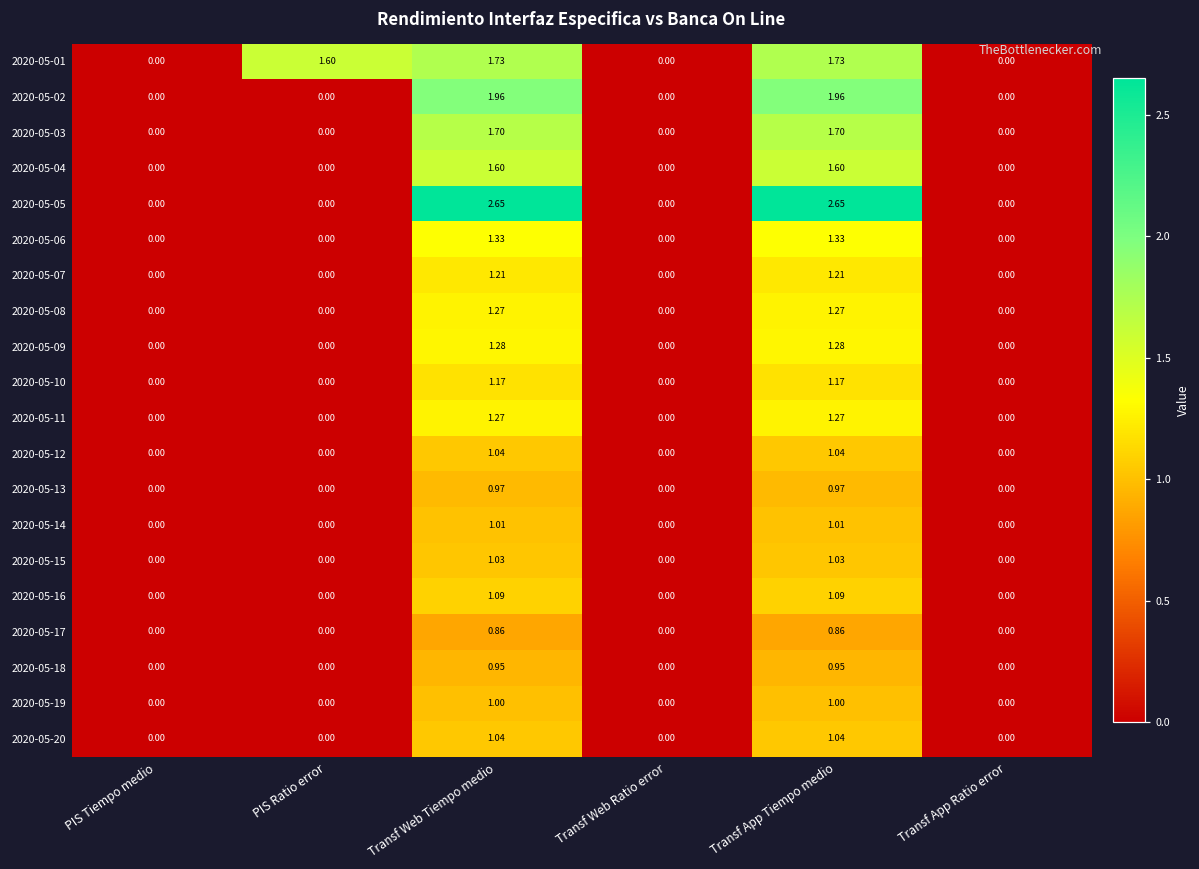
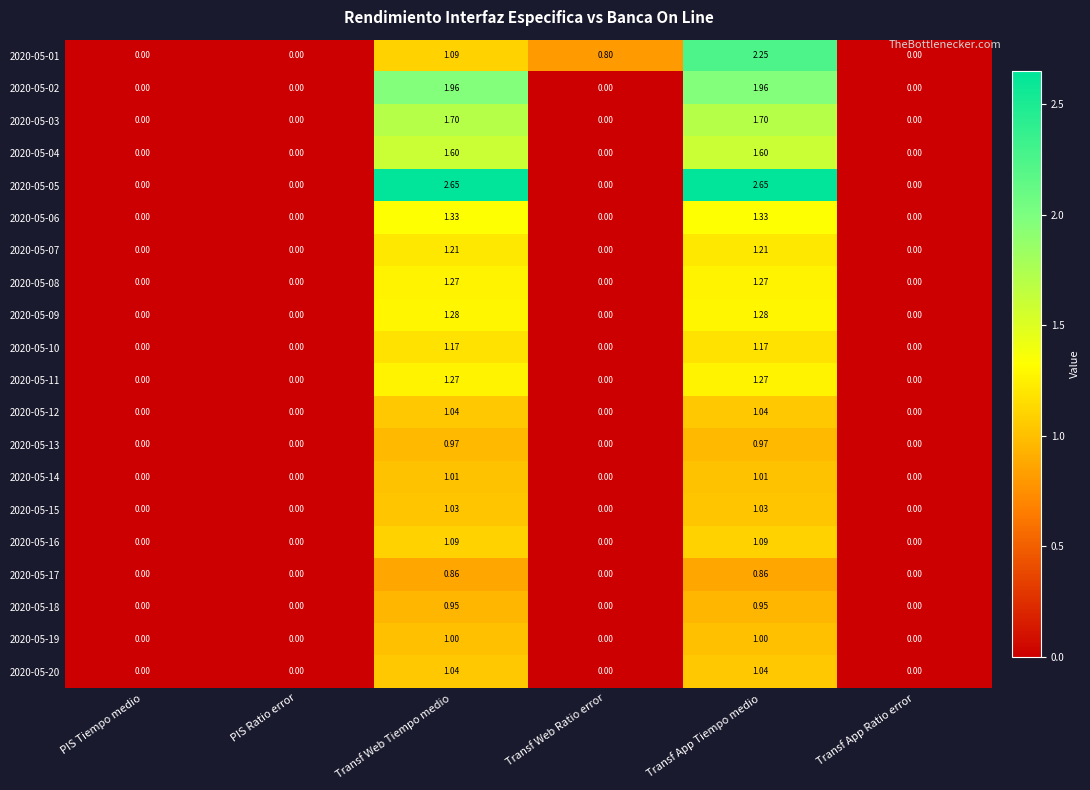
  {
    "2020-05-01": {
      "PIS Tiempo medio": 0.00,
-     "PIS Ratio error": 1.60,
-     "Transf Web Tiempo medio": 1.73,
-     "Transf Web Ratio error": 0.00,
-     "Transf App Tiempo medio": 1.73
+     "PIS Ratio error": 0.00,
+     "Transf Web Tiempo medio": 1.09,
+     "Transf Web Ratio error": 0.80,
+     "Transf App Tiempo medio": 2.25
    },
    "2020-05-02": {
      "PIS Tiempo medio": 0.00,
      "PIS Ratio error": 0.00,
      "Transf Web Tiempo medio": 1.96,
      "Transf Web Ratio error": 0.00,
      "Transf App Tiempo medio": 1.96,
      "Transf App Ratio error": 0.00
    },
    "2020-05-03": {
      "PIS Tiempo medio": 0.00,
      "PIS Ratio error": 0.00,
      "Transf Web Tiempo medio": 1.70,
      "Transf Web Ratio error": 0.00,
      "Transf App Tiempo medio": 1.70,
      "Transf App Ratio error": 0.00
    },
    "2020-05-04": {
      "PIS Tiempo medio": 0.00,
      "PIS Ratio error": 0.00,
      "Transf Web Tiempo medio": 1.60,
      "Transf Web Ratio error": 0.00,
      "Transf App Tiempo medio": 1.60,
      "Transf App Ratio error": 0.00
    },
    "2020-05-05": {
      "PIS Tiempo medio": 0.00,
      "PIS Ratio error": 0.00,
      "Transf Web Tiempo medio": 2.65,
      "Transf Web Ratio error": 0.00,
      "Transf App Tiempo medio": 2.65,
      "Transf App Ratio error": 0.00
    },
    "2020-05-06": {
      "PIS Tiempo medio": 0.00,
      "PIS Ratio error": 0.00,
      "Transf Web Tiempo medio": 1.33,
      "Transf Web Ratio error": 0.00,
      "Transf App Tiempo medio": 1.33,
      "Transf App Ratio error": 0.00
    },
    "2020-05-07": {
      "PIS Tiempo medio": 0.00,
      "PIS Ratio error": 0.00,
      "Transf Web Tiempo medio": 1.21,
      "Transf Web Ratio error": 0.00,
      "Transf App Tiempo medio": 1.21,
      "Transf App Ratio error": 0.00
    },
    "2020-05-08": {
      "PIS Tiempo medio": 0.00,
      "PIS Ratio error": 0.00,
      "Transf Web Tiempo medio": 1.27,
      "Transf Web Ratio error": 0.00,
      "Transf App Tiempo medio": 1.27,
      "Transf App Ratio error": 0.00
    },
    "2020-05-09": {
      "PIS Tiempo medio": 0.00,
      "PIS Ratio error": 0.00,
      "Transf Web Tiempo medio": 1.28,
      "Transf Web Ratio error": 0.00,
      "Transf App Tiempo medio": 1.28,
      "Transf App Ratio error": 0.00
    },
    "2020-05-10": {
      "PIS Tiempo medio": 0.00,
      "PIS Ratio error": 0.00,
      "Transf Web Tiempo medio": 1.17,
      "Transf Web Ratio error": 0.00,
      "Transf App Tiempo medio": 1.17,
      "Transf App Ratio error": 0.00
    },
    "2020-05-11": {
      "PIS Tiempo medio": 0.00,
      "PIS Ratio error": 0.00,
      "Transf Web Tiempo medio": 1.27,
      "Transf Web Ratio error": 0.00,
      "Transf App Tiempo medio": 1.27,
      "Transf App Ratio error": 0.00
    },
    "2020-05-12": {
      "PIS Tiempo medio": 0.00,
      "PIS Ratio error": 0.00,
      "Transf Web Tiempo medio": 1.04,
      "Transf Web Ratio error": 0.00,
      "Transf App Tiempo medio": 1.04,
      "Transf App Ratio error": 0.00
    },
    "2020-05-13": {
      "PIS Tiempo medio": 0.00,
      "PIS Ratio error": 0.00,
      "Transf Web Tiempo medio": 0.97,
      "Transf Web Ratio error": 0.00,
      "Transf App Tiempo medio": 0.97,
      "Transf App Ratio error": 0.00
    },
    "2020-05-14": {
      "PIS Tiempo medio": 0.00,
      "PIS Ratio error": 0.00,
      "Transf Web Tiempo medio": 1.01,
      "Transf Web Ratio error": 0.00,
      "Transf App Tiempo medio": 1.01,
      "Transf App Ratio error": 0.00
    },
    "2020-05-15": {
      "PIS Tiempo medio": 0.00,
      "PIS Ratio error": 0.00,
      "Transf Web Tiempo medio": 1.03,
      "Transf Web Ratio error": 0.00,
      "Transf App Tiempo medio": 1.03,
      "Transf App Ratio error": 0.00
    },
    "2020-05-16": {
      "PIS Tiempo medio": 0.00,
      "PIS Ratio error": 0.00,
      "Transf Web Tiempo medio": 1.09,
      "Transf Web Ratio error": 0.00,
      "Transf App Tiempo medio": 1.09,
      "Transf App Ratio error": 0.00
    },
    "2020-05-17": {
      "PIS Tiempo medio": 0.00,
      "PIS Ratio error": 0.00,
      "Transf Web Tiempo medio": 0.86,
      "Transf Web Ratio error": 0.00,
      "Transf App Tiempo medio": 0.86,
      "Transf App Ratio error": 0.00
    },
    "2020-05-18": {
      "PIS Tiempo medio": 0.00,
      "PIS Ratio error": 0.00,
      "Transf Web Tiempo medio": 0.95,
      "Transf Web Ratio error": 0.00,
      "Transf App Tiempo medio": 0.95,
      "Transf App Ratio error": 0.00
    },
    "2020-05-19": {
      "PIS Tiempo medio": 0.00,
      "PIS Ratio error": 0.00,
      "Transf Web Tiempo medio": 1.00,
      "Transf Web Ratio error": 0.00,
      "Transf App Tiempo medio": 1.00,
      "Transf App Ratio error": 0.00
    },
    "2020-05-20": {
      "PIS Tiempo medio": 0.00,
      "PIS Ratio error": 0.00,
      "Transf Web Tiempo medio": 1.04,
      "Transf Web Ratio error": 0.00,
      "Transf App Tiempo medio": 1.04,
      "Transf App Ratio error": 0.00
    }
  }
